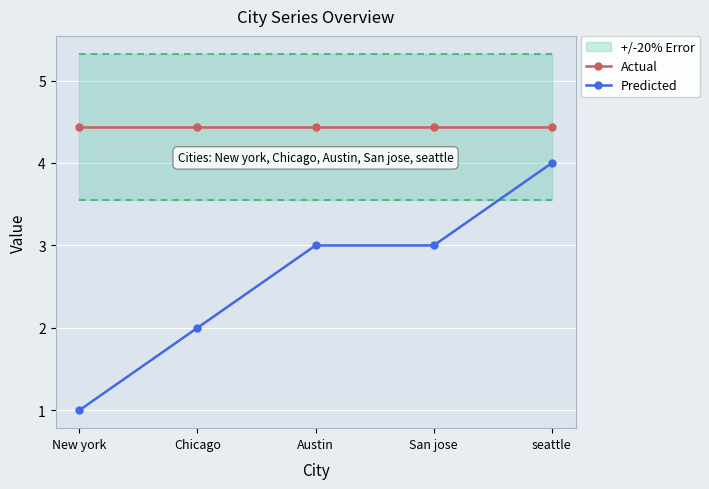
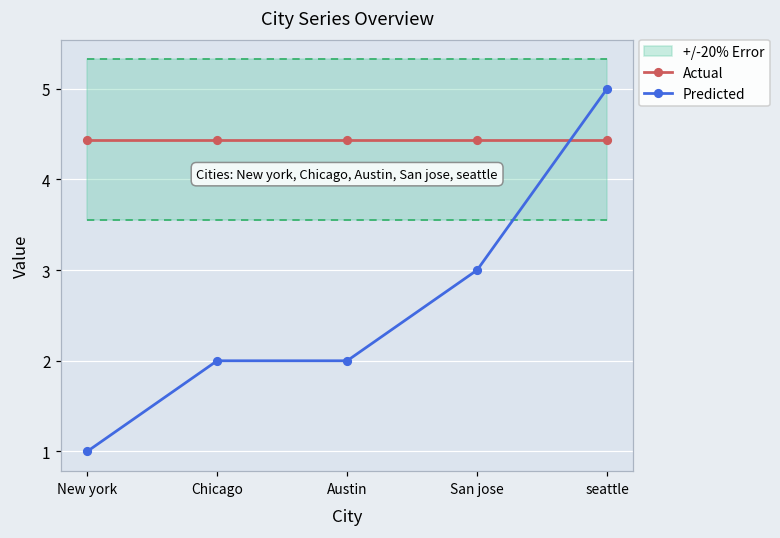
  {
    "+/-20% Error": {
      "New york": 5.3,
      "Chicago": 5.3,
      "Austin": 5.3,
      "San jose": 5.3,
      "seattle": 5.3
    },
    "Actual": {
      "New york": 4.4,
      "Chicago": 4.4,
      "Austin": 4.4,
      "San jose": 4.4,
      "seattle": 4.4
    },
    "Predicted": {
      "New york": 1,
      "Chicago": 2,
-     "Austin": 3,
+     "Austin": 2,
      "San jose": 3,
-     "seattle": 4
+     "seattle": 5
    }
  }
